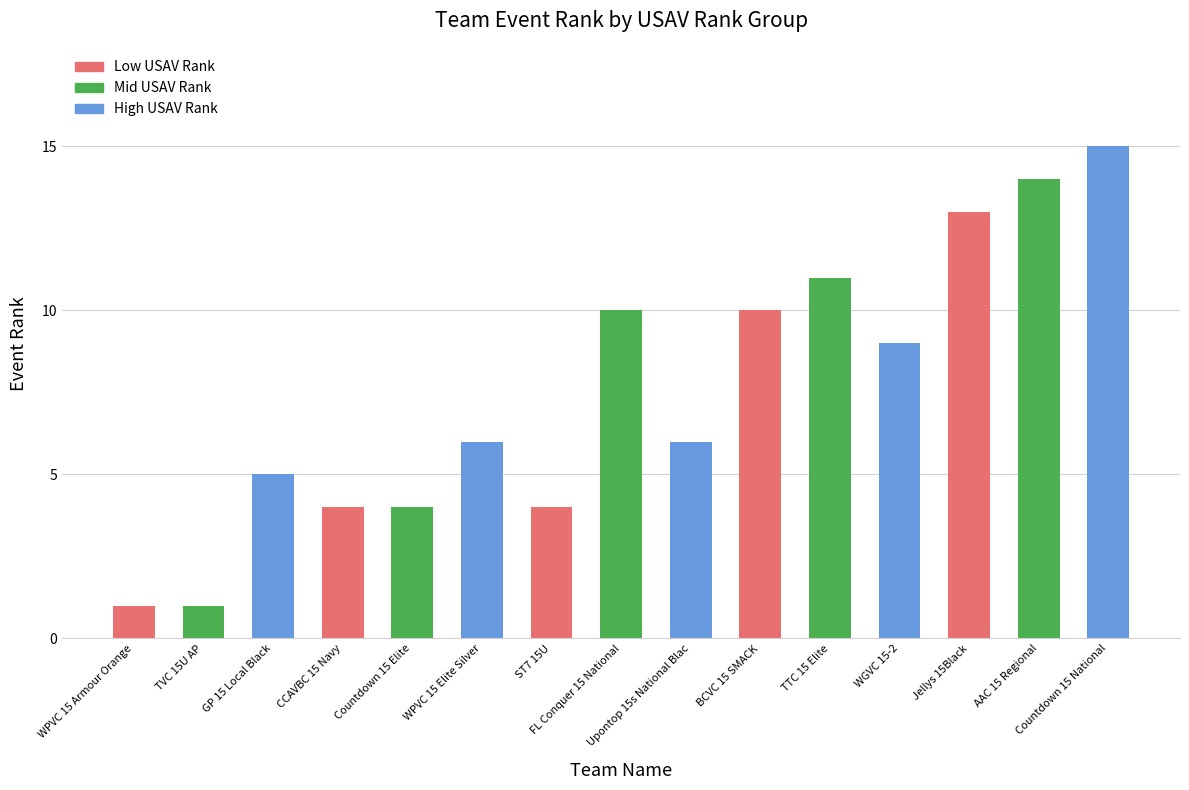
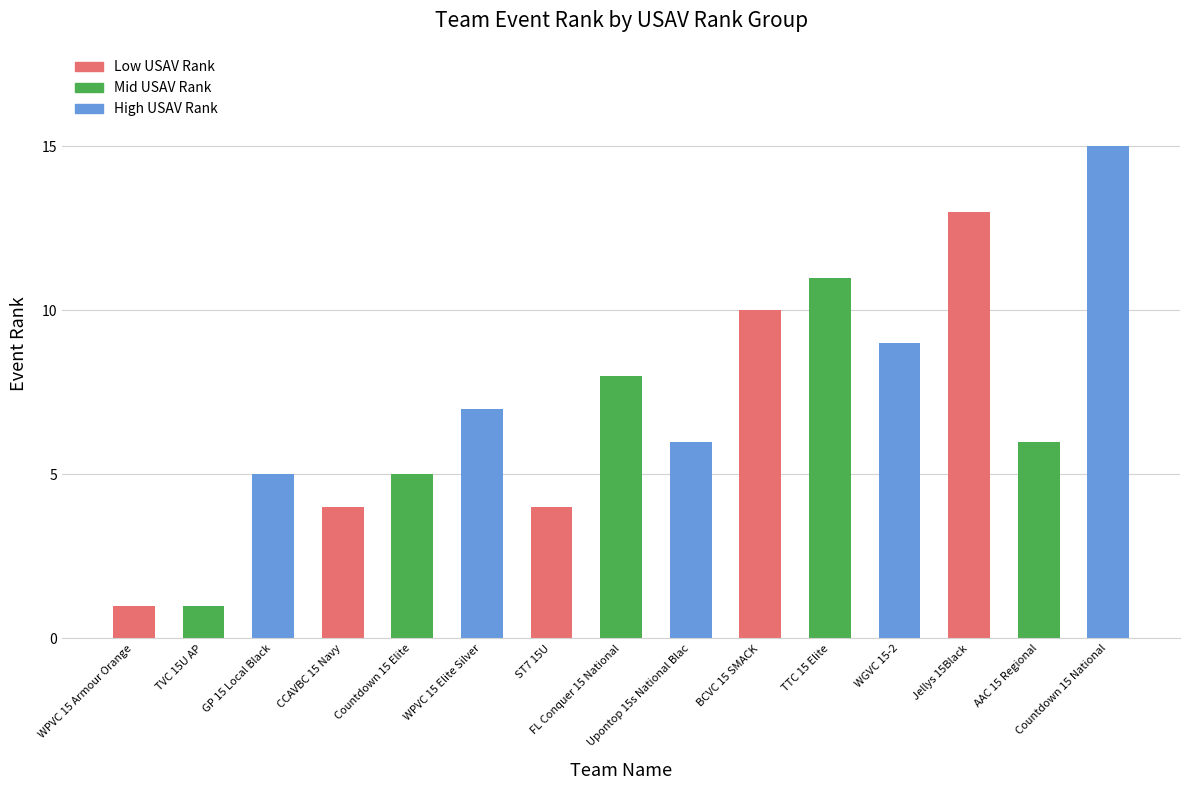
  {
    "WPVC 15 Armour Orange": 1,
    "TVC 15U AP": 1,
    "GP 15 Local Black": 5,
    "CCAVBC 15 Navy": 4,
-   "Countdown 15 Elite": 4,
-   "WPVC 15 Elite Silver": 6,
+   "Countdown 15 Elite": 5,
+   "WPVC 15 Elite Silver": 7,
    "ST7 15U": 4,
-   "FL Conquer 15 National": 10,
+   "FL Conquer 15 National": 8,
    "Upontop 15s National Blac": 6,
    "BCVC 15 SMACK": 10,
    "TTC 15 Elite": 11,
    "WGVC 15-2": 9,
    "Jellys 15Black": 13,
-   "AAC 15 Regional": 14,
+   "AAC 15 Regional": 6,
    "Countdown 15 National": 15
  }
